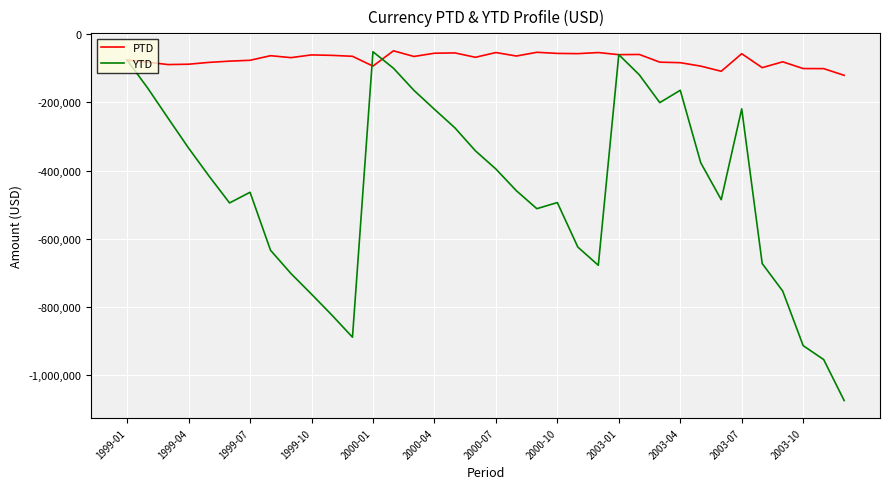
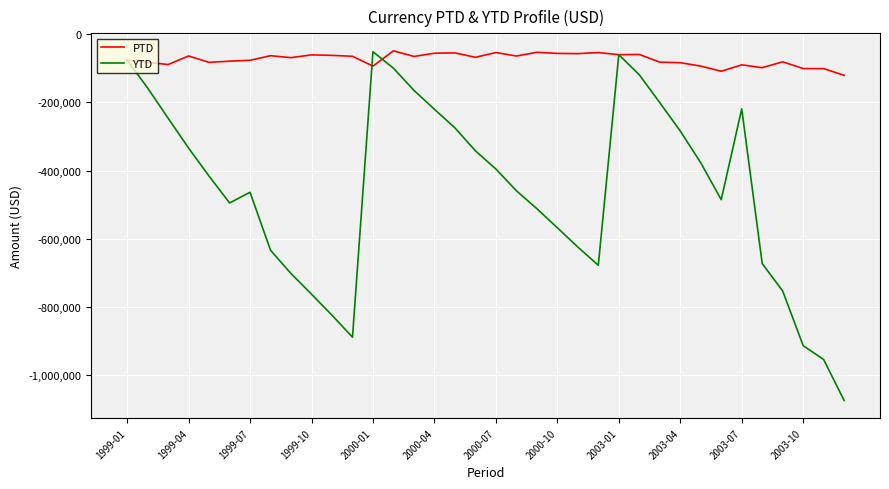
  {
    "PTD": {
-     "1999-04": "-90,000",
+     "1999-04": "-60,000",
      "1999-07": "-80,000",
      "1999-10": "-60,000",
      "2000-01": "-90,000",
      "2000-04": "-60,000",
      "2000-07": "-50,000",
      "2000-10": "-60,000",
      "2003-04": "-80,000",
-     "2003-07": "-60,000",
+     "2003-07": "-90,000",
      "2003-10": "-100,000"
    },
    "YTD": {
      "1999-04": "-330,000",
      "1999-07": "-460,000",
      "1999-10": "-760,000",
      "2000-01": "-50,000",
      "2000-04": "-220,000",
      "2000-07": "-400,000",
-     "2000-10": "-490,000",
-     "2003-04": "-160,000",
+     "2000-10": "-570,000",
+     "2003-04": "-280,000",
      "2003-07": "-220,000",
      "2003-10": "-910,000"
    }
  }
